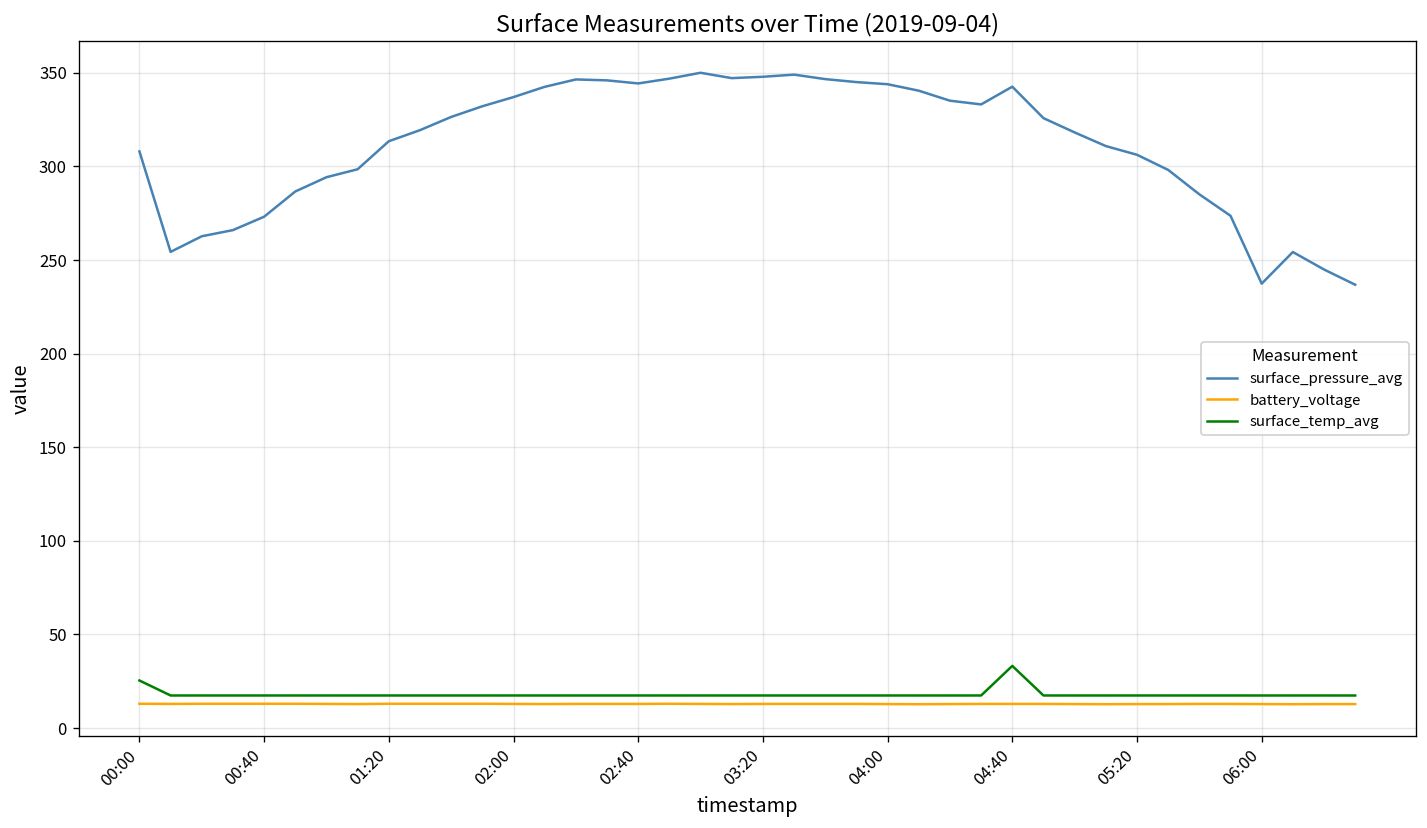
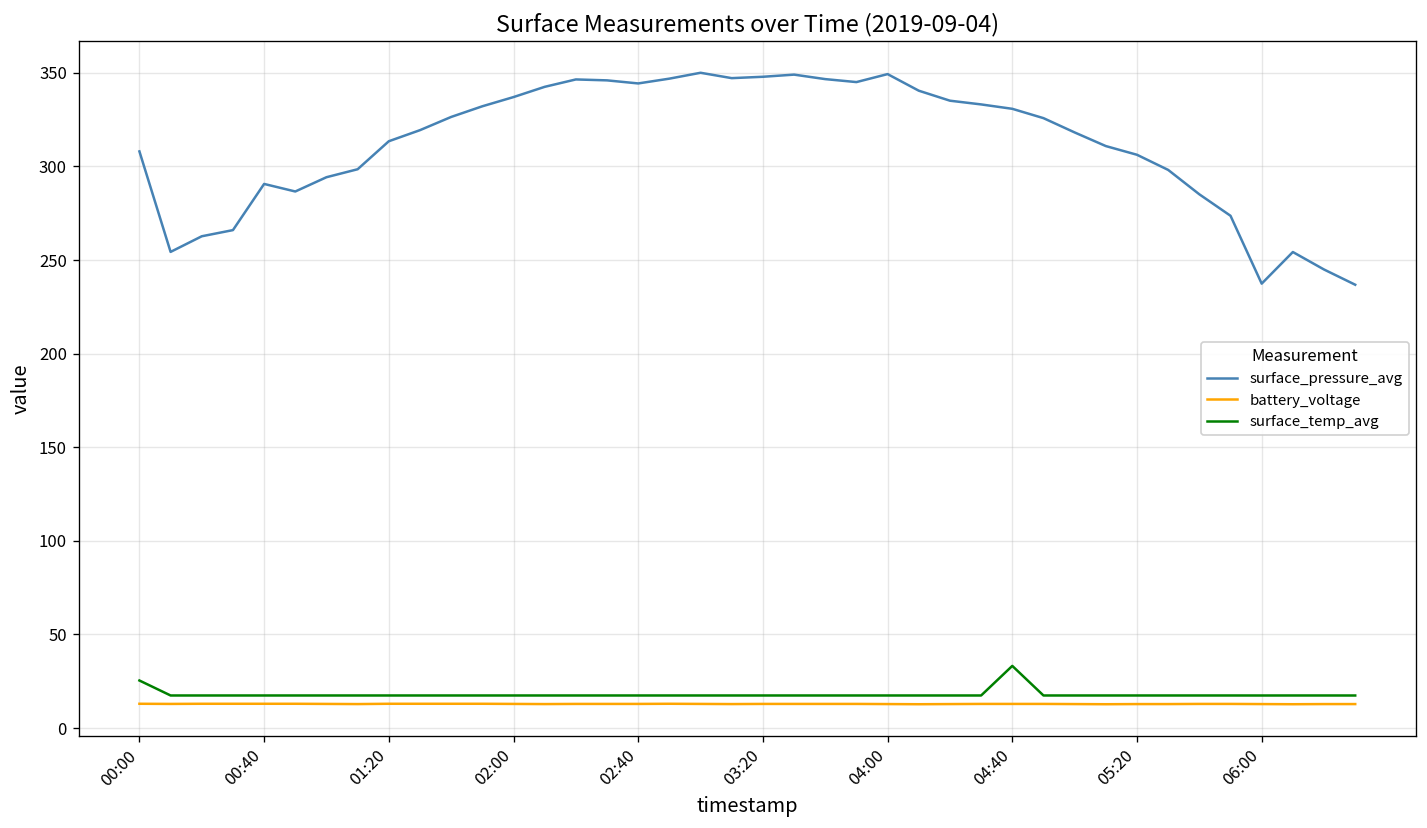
  {
    "surface_pressure_avg": {
      "00:00": 308,
-     "00:40": 273,
+     "00:40": 291,
      "01:20": 313,
      "02:00": 337,
      "02:40": 344,
      "03:20": 348,
-     "04:00": 344,
-     "04:40": 343,
+     "04:00": 349,
+     "04:40": 331,
      "05:20": 306,
      "06:00": 237
    },
    "battery_voltage": {
      "00:00": 13,
      "00:40": 13,
      "01:20": 13,
      "02:00": 13,
      "02:40": 13,
      "03:20": 13,
      "04:00": 13,
      "04:40": 13,
      "05:20": 13,
      "06:00": 13
    },
    "surface_temp_avg": {
      "00:00": 25,
      "00:40": 17,
      "01:20": 17,
      "02:00": 17,
      "02:40": 17,
      "03:20": 17,
      "04:00": 17,
      "04:40": 33,
      "05:20": 17,
      "06:00": 17
    }
  }
